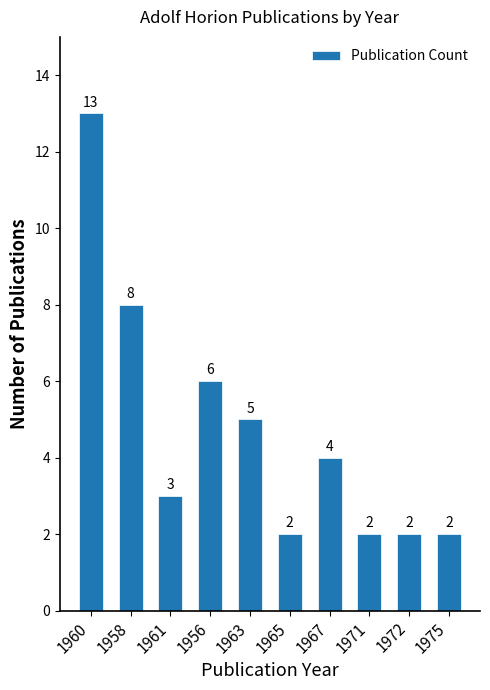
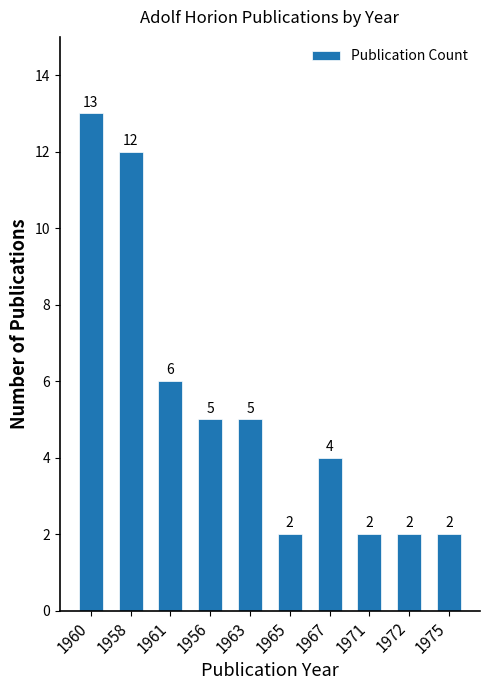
  {
    "1960": 13,
-   "1958": 8,
-   "1961": 3,
-   "1956": 6,
+   "1958": 12,
+   "1961": 6,
+   "1956": 5,
    "1963": 5,
    "1965": 2,
    "1967": 4,
    "1971": 2,
    "1972": 2,
    "1975": 2
  }
